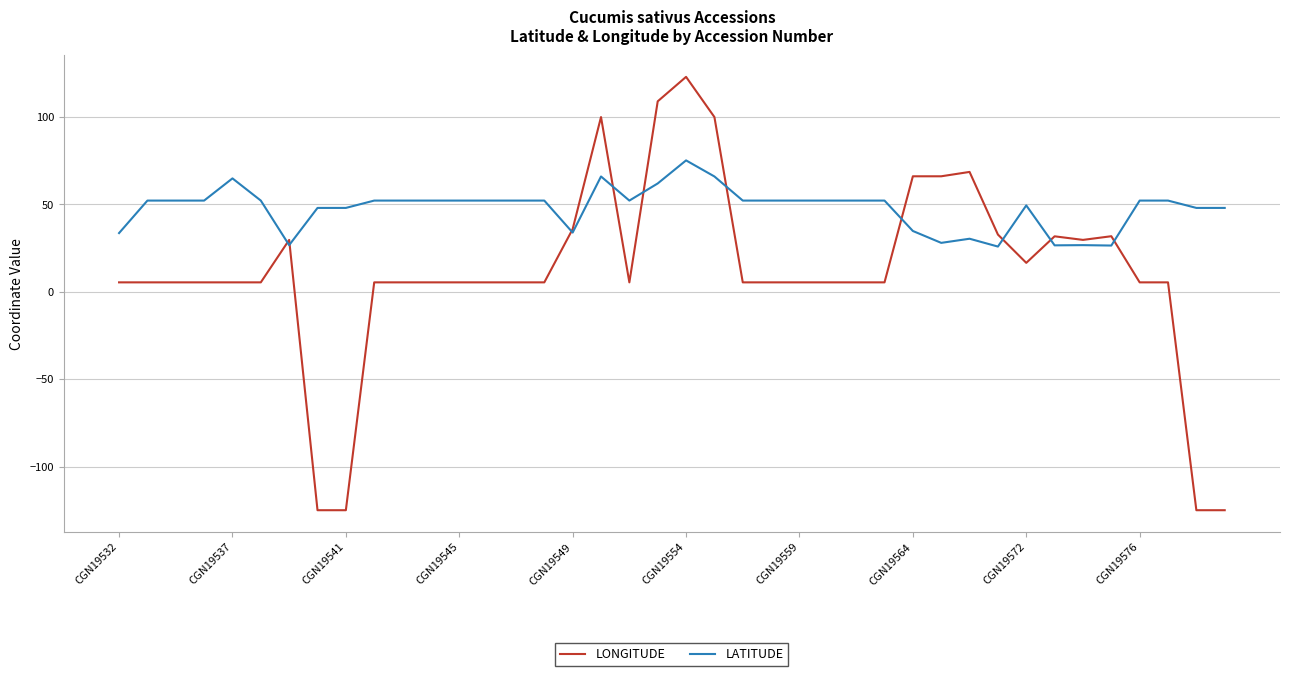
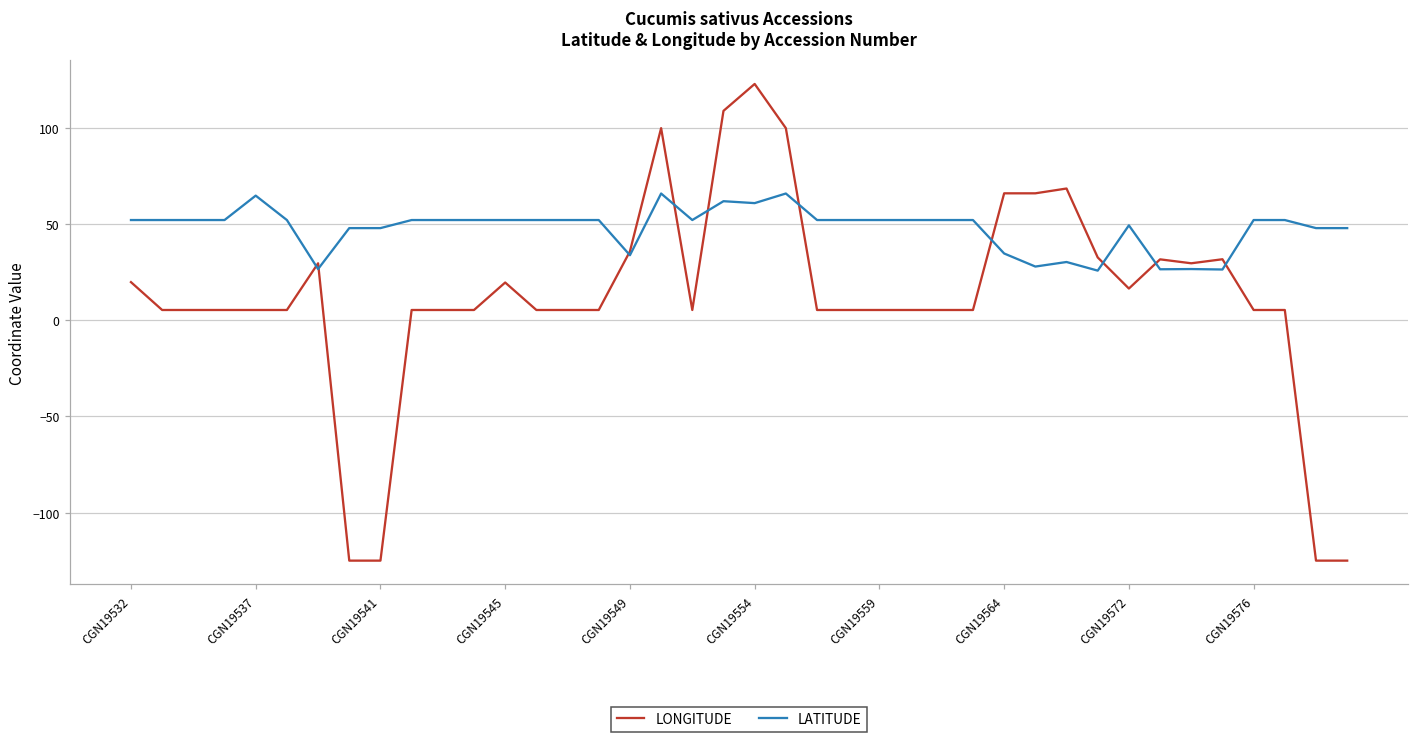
  {
    "LONGITUDE": {
-     "CGN19532": 5,
+     "CGN19532": 20,
      "CGN19537": 5,
      "CGN19541": -125,
-     "CGN19545": 5,
+     "CGN19545": 20,
      "CGN19549": 36,
      "CGN19554": 123,
      "CGN19559": 5,
      "CGN19564": 66,
      "CGN19572": 17,
      "CGN19576": 5
    },
    "LATITUDE": {
-     "CGN19532": 34,
+     "CGN19532": 52,
      "CGN19537": 65,
      "CGN19541": 48,
      "CGN19545": 52,
      "CGN19549": 34,
-     "CGN19554": 75,
+     "CGN19554": 61,
      "CGN19559": 52,
      "CGN19564": 35,
      "CGN19572": 49,
      "CGN19576": 52
    }
  }
